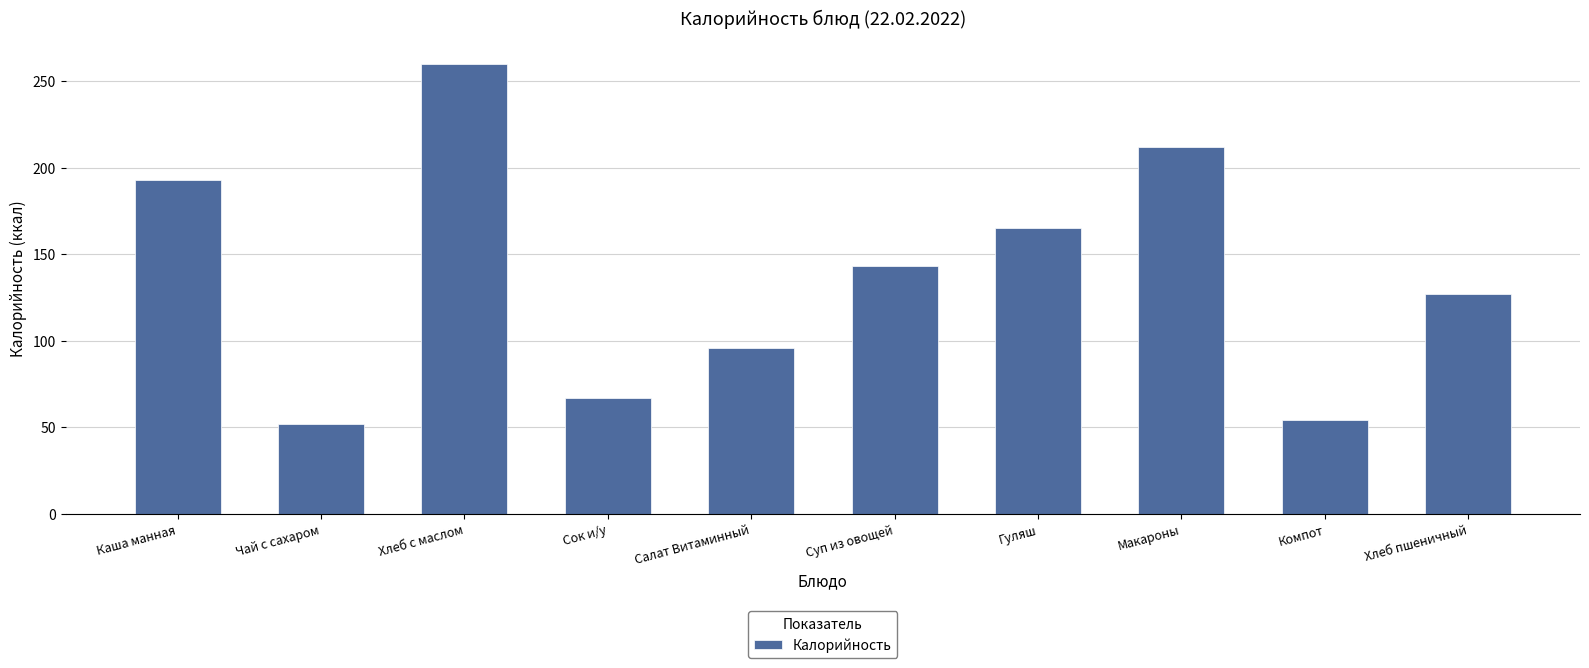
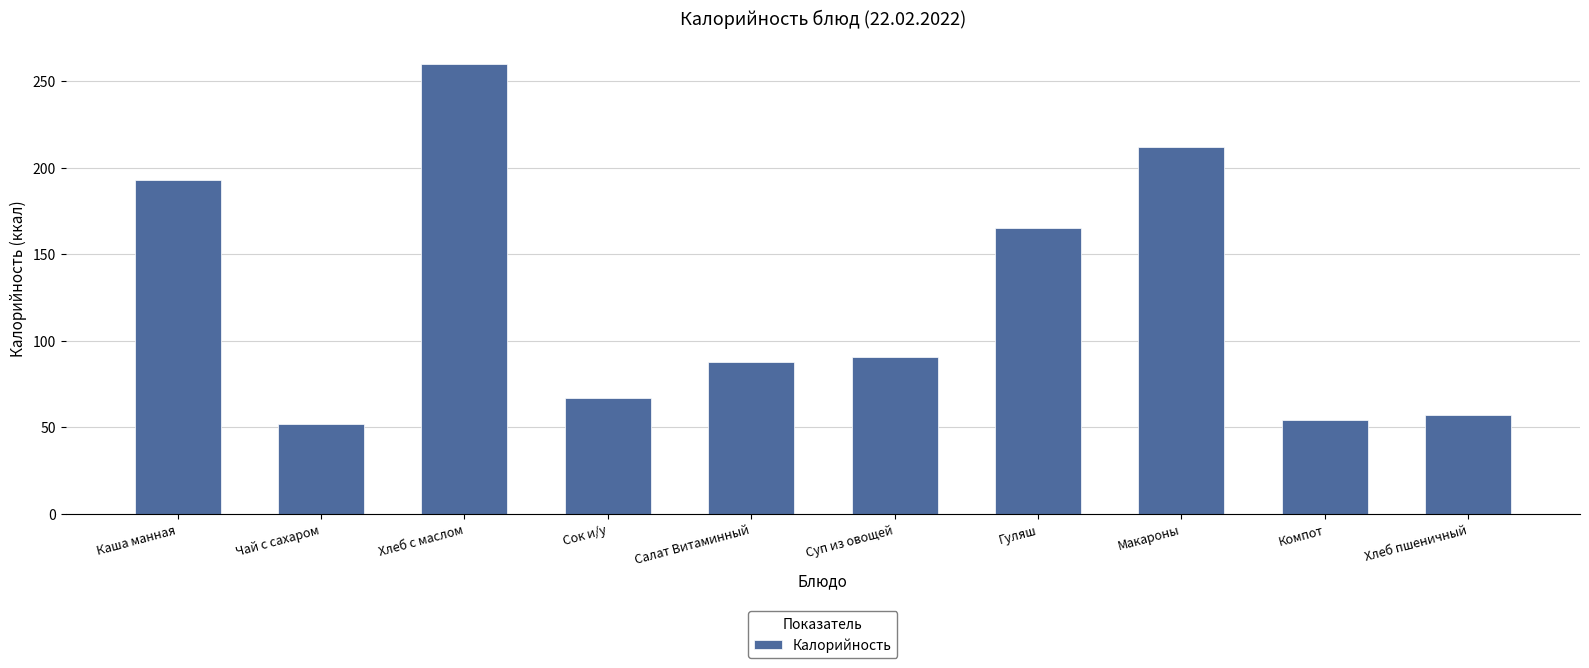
  {
    "Каша манная": 193,
    "Чай с сахаром": 52,
    "Хлеб с маслом": 260,
    "Сок и/у": 67,
-   "Салат Витаминный": 96,
-   "Суп из овощей": 143,
+   "Салат Витаминный": 88,
+   "Суп из овощей": 90,
    "Гуляш": 165,
    "Макароны": 212,
    "Компот": 54,
-   "Хлеб пшеничный": 127
+   "Хлеб пшеничный": 57
  }
